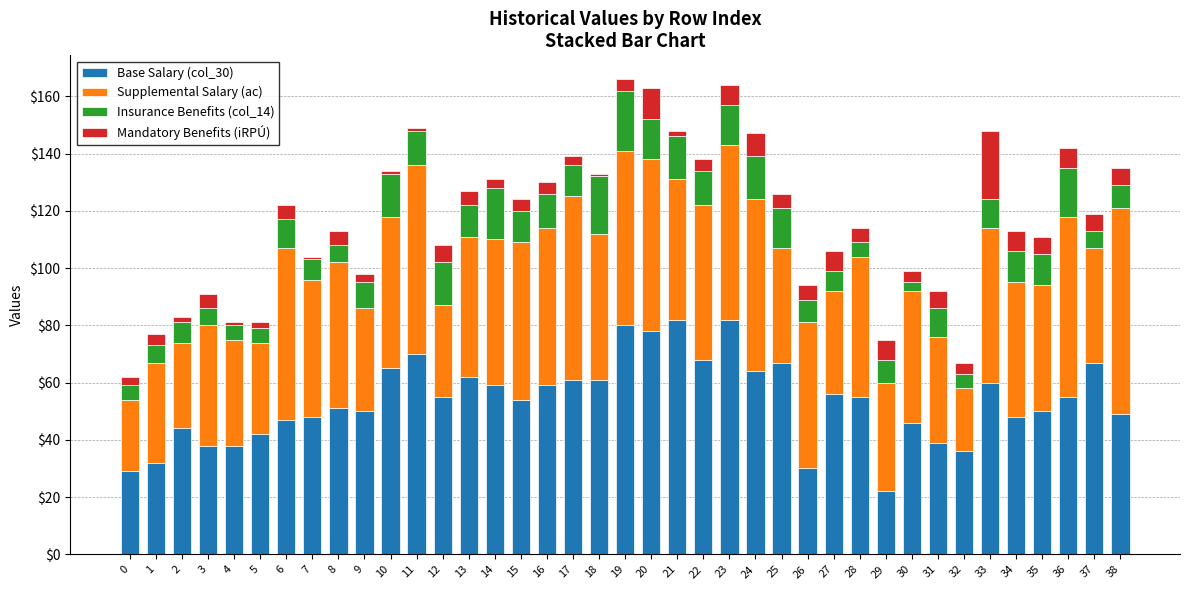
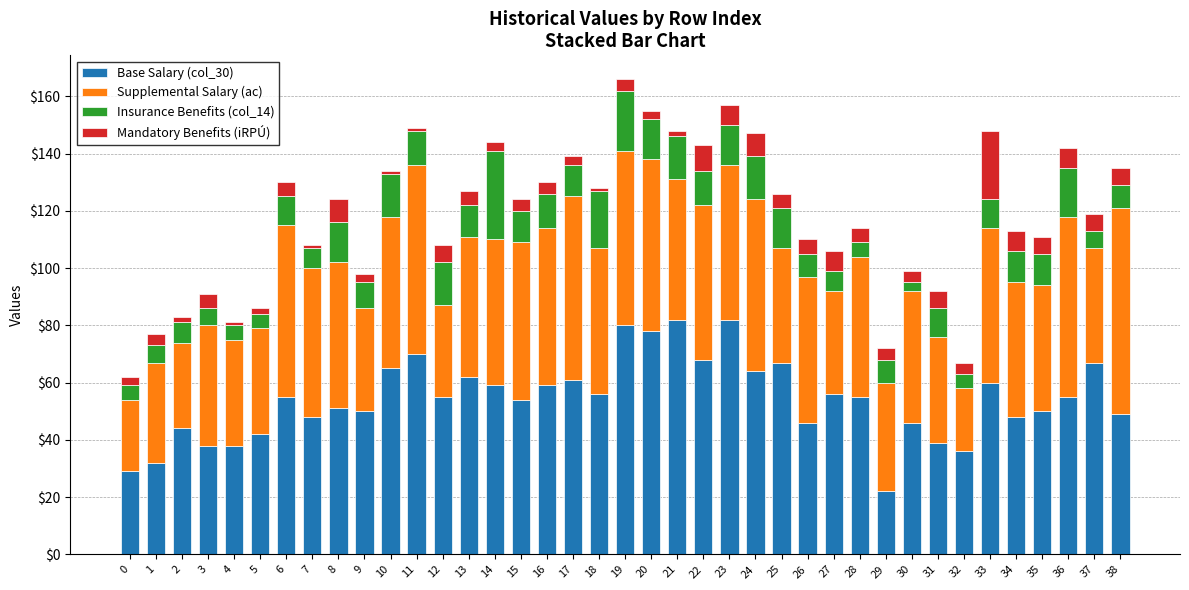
  {
    "Base Salary (col_30)": {
      "0": "$29",
      "1": "$32",
      "2": "$44",
      "3": "$38",
      "4": "$38",
      "5": "$42",
-     "6": "$47",
+     "6": "$55",
      "7": "$48",
      "8": "$51",
      "9": "$50",
      "10": "$65",
      "11": "$70",
      "12": "$55",
      "13": "$62",
      "14": "$59",
      "15": "$54",
      "16": "$59",
      "17": "$61",
-     "18": "$61",
+     "18": "$56",
      "19": "$80",
      "20": "$78",
      "21": "$82",
      "22": "$68",
      "23": "$82",
      "24": "$64",
      "25": "$67",
-     "26": "$30",
+     "26": "$46",
      "27": "$56",
      "28": "$55",
      "29": "$22",
      "30": "$46",
      "31": "$39",
      "32": "$36",
      "33": "$60",
      "34": "$48",
      "35": "$50",
      "36": "$55",
      "37": "$67",
      "38": "$49"
    },
    "Supplemental Salary (ac)": {
      "0": "$25",
      "1": "$35",
      "2": "$30",
      "3": "$42",
      "4": "$37",
-     "5": "$32",
+     "5": "$37",
      "6": "$60",
-     "7": "$48",
+     "7": "$52",
      "8": "$51",
      "9": "$36",
      "10": "$53",
      "11": "$66",
      "12": "$32",
      "13": "$49",
      "14": "$51",
      "15": "$55",
      "16": "$55",
      "17": "$64",
      "18": "$51",
      "19": "$61",
      "20": "$60",
      "21": "$49",
      "22": "$54",
-     "23": "$61",
+     "23": "$54",
      "24": "$60",
      "25": "$40",
      "26": "$51",
      "27": "$36",
      "28": "$49",
      "29": "$38",
      "30": "$46",
      "31": "$37",
      "32": "$22",
      "33": "$54",
      "34": "$47",
      "35": "$44",
      "36": "$63",
      "37": "$40",
      "38": "$72"
    },
    "Insurance Benefits (col_14)": {
      "0": "$5",
      "1": "$6",
      "2": "$7",
      "3": "$6",
      "4": "$5",
      "5": "$5",
      "6": "$10",
      "7": "$7",
-     "8": "$6",
+     "8": "$14",
      "9": "$9",
      "10": "$15",
      "11": "$12",
      "12": "$15",
      "13": "$11",
-     "14": "$18",
+     "14": "$31",
      "15": "$11",
      "16": "$12",
      "17": "$11",
      "18": "$20",
      "19": "$21",
      "20": "$14",
      "21": "$15",
      "22": "$12",
      "23": "$14",
      "24": "$15",
      "25": "$14",
      "26": "$8",
      "27": "$7",
      "28": "$5",
      "29": "$8",
      "30": "$3",
      "31": "$10",
      "32": "$5",
      "33": "$10",
      "34": "$11",
      "35": "$11",
      "36": "$17",
      "37": "$6",
      "38": "$8"
    },
    "Mandatory Benefits (iRPÚ)": {
      "0": "$3",
      "1": "$4",
      "2": "$2",
      "3": "$5",
      "4": "$1",
      "5": "$2",
      "6": "$5",
      "7": "$1",
-     "8": "$5",
+     "8": "$8",
      "9": "$3",
      "10": "$1",
      "11": "$1",
      "12": "$6",
      "13": "$5",
      "14": "$3",
      "15": "$4",
      "16": "$4",
      "17": "$3",
      "18": "$1",
      "19": "$4",
-     "20": "$11",
+     "20": "$3",
      "21": "$2",
-     "22": "$4",
+     "22": "$9",
      "23": "$7",
      "24": "$8",
      "25": "$5",
      "26": "$5",
      "27": "$7",
      "28": "$5",
-     "29": "$7",
+     "29": "$4",
      "30": "$4",
      "31": "$6",
      "32": "$4",
      "33": "$24",
      "34": "$7",
      "35": "$6",
      "36": "$7",
      "37": "$6",
      "38": "$6"
    }
  }
